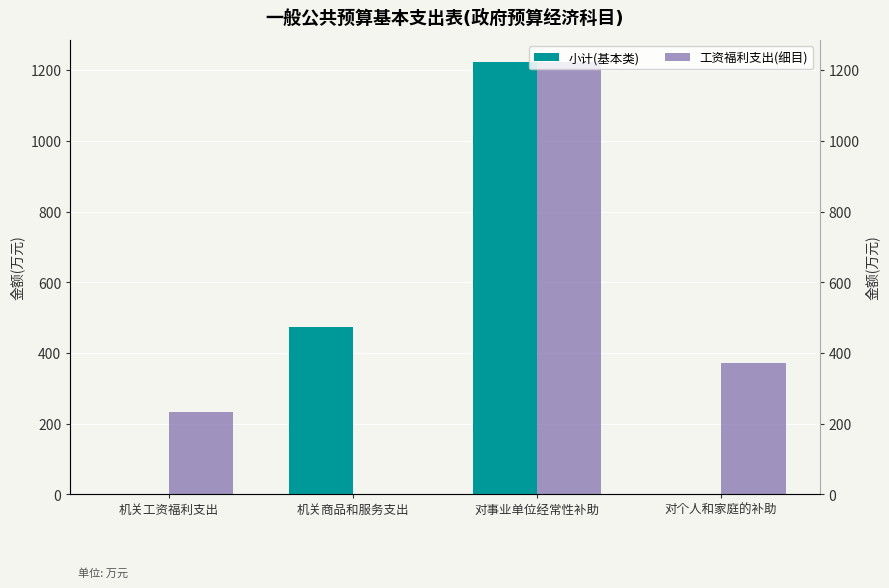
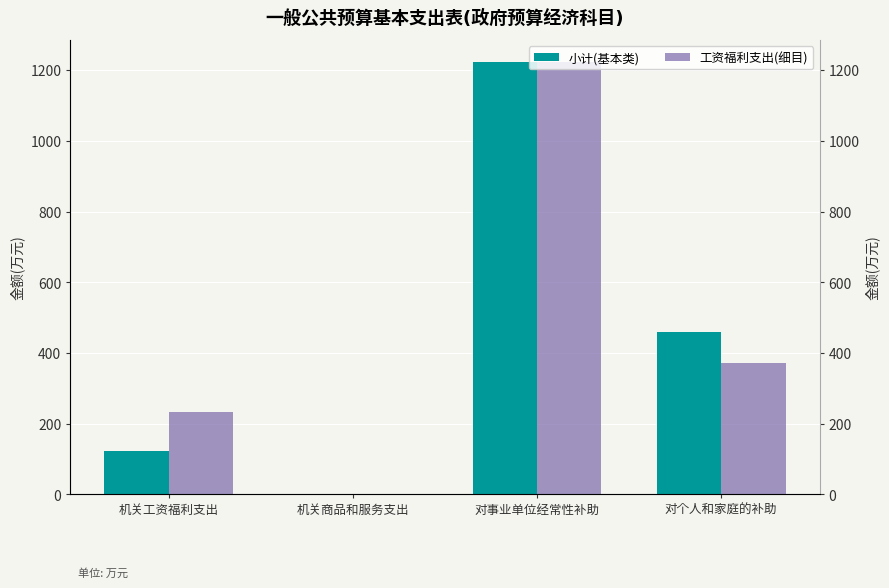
  {
    "小计(基本类)": {
-     "机关工资福利支出": 0,
-     "机关商品和服务支出": 470,
+     "机关工资福利支出": 120,
+     "机关商品和服务支出": 0,
      "对事业单位经常性补助": 1220,
-     "对个人和家庭的补助": 0
+     "对个人和家庭的补助": 460
    },
    "工资福利支出(细目)": {
      "机关工资福利支出": 230,
      "机关商品和服务支出": 0,
      "对个人和家庭的补助": 370
    }
  }
